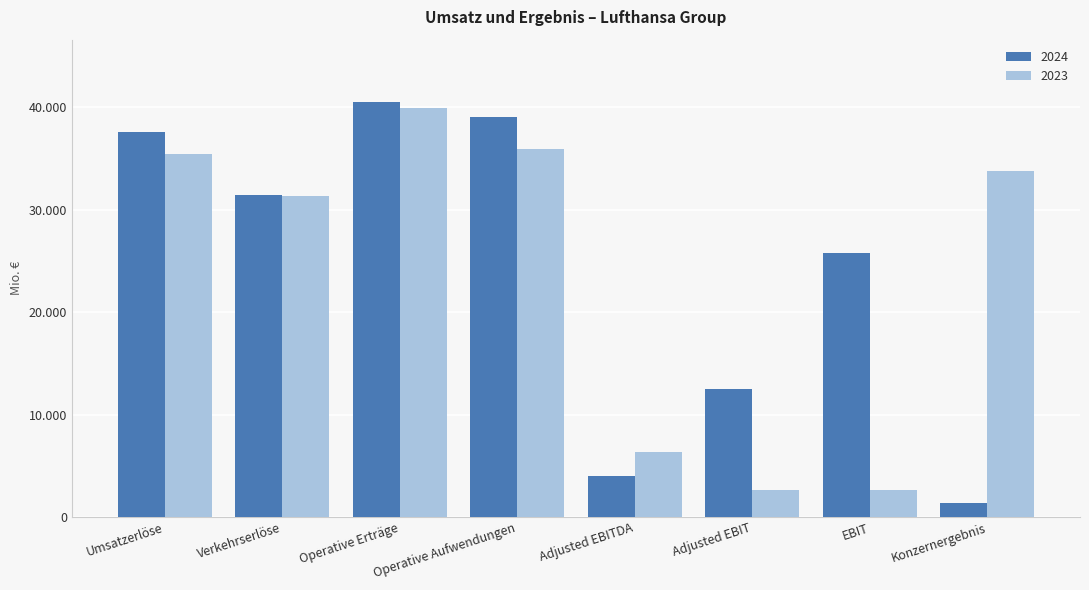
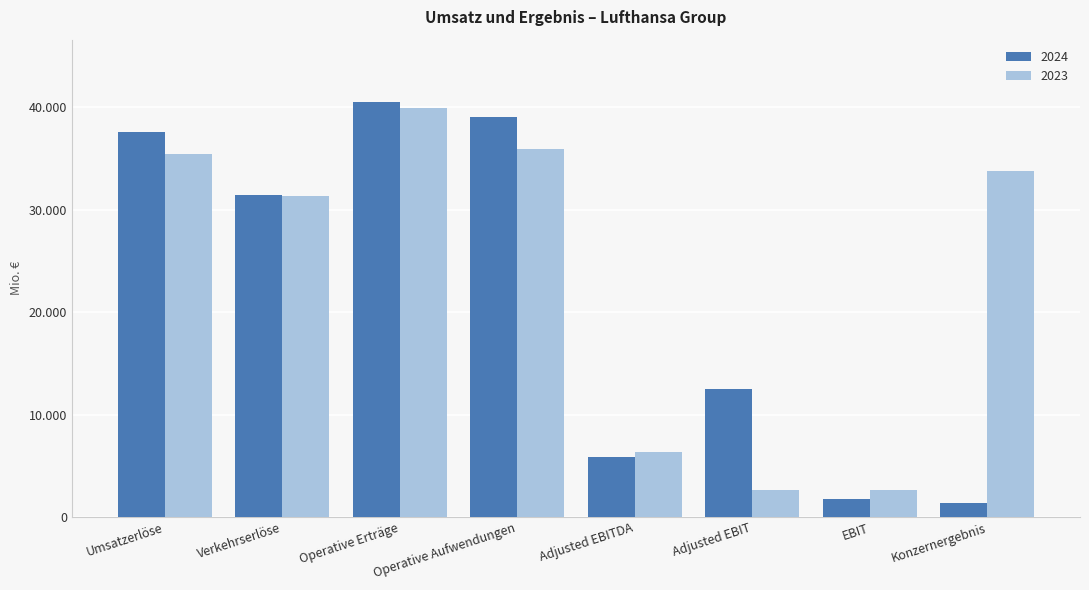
  {
    "2024": {
      "Umsatzerlöse": 37.6,
      "Verkehrserlöse": 31.4,
      "Operative Erträge": 40.5,
      "Operative Aufwendungen": 39.1,
-     "Adjusted EBITDA": 4.0,
+     "Adjusted EBITDA": 5.8,
      "Adjusted EBIT": 12.5,
-     "EBIT": 25.8,
+     "EBIT": 1.7,
      "Konzernergebnis": 1.4
    },
    "2023": {
      "Umsatzerlöse": 35.4,
      "Verkehrserlöse": 31.3,
      "Operative Erträge": 39.9,
      "Operative Aufwendungen": 36.0,
      "Adjusted EBITDA": 6.4,
      "Adjusted EBIT": 2.7,
      "EBIT": 2.7,
      "Konzernergebnis": 33.8
    }
  }
